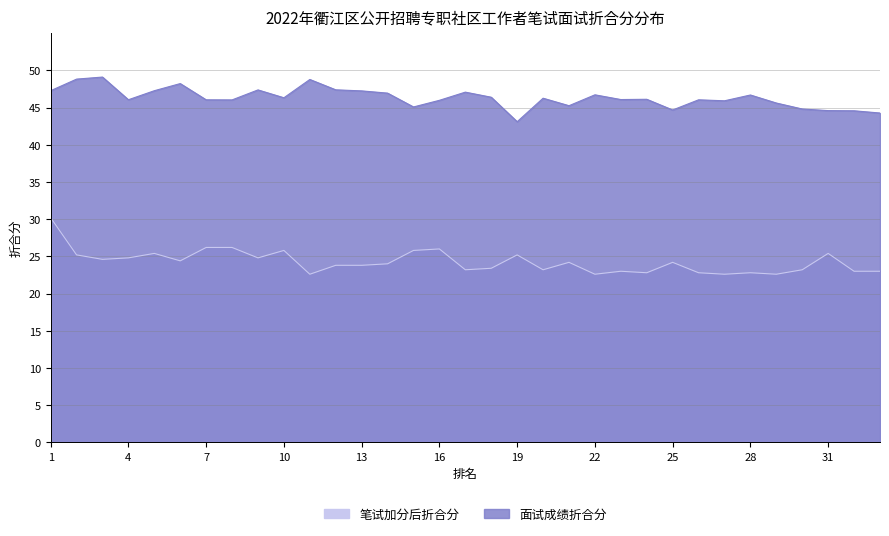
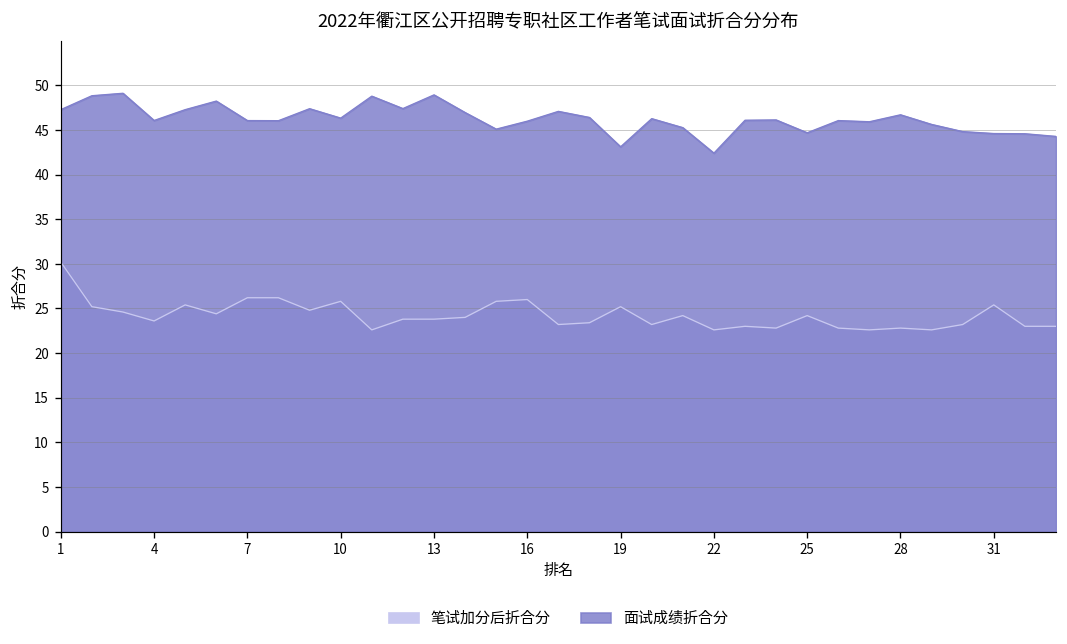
  {
    "笔试加分后折合分": {
      "1": 30,
-     "4": 25,
+     "4": 24,
      "7": 26,
      "10": 26,
      "13": 24,
      "16": 26,
      "19": 25,
      "22": 23,
      "25": 24,
      "28": 23,
      "31": 25
    },
    "面试成绩折合分": {
      "1": 47,
      "4": 46,
      "7": 46,
      "10": 46,
-     "13": 47,
+     "13": 49,
      "16": 46,
      "19": 43,
-     "22": 47,
+     "22": 42,
      "25": 45,
      "28": 47,
      "31": 45
    }
  }
